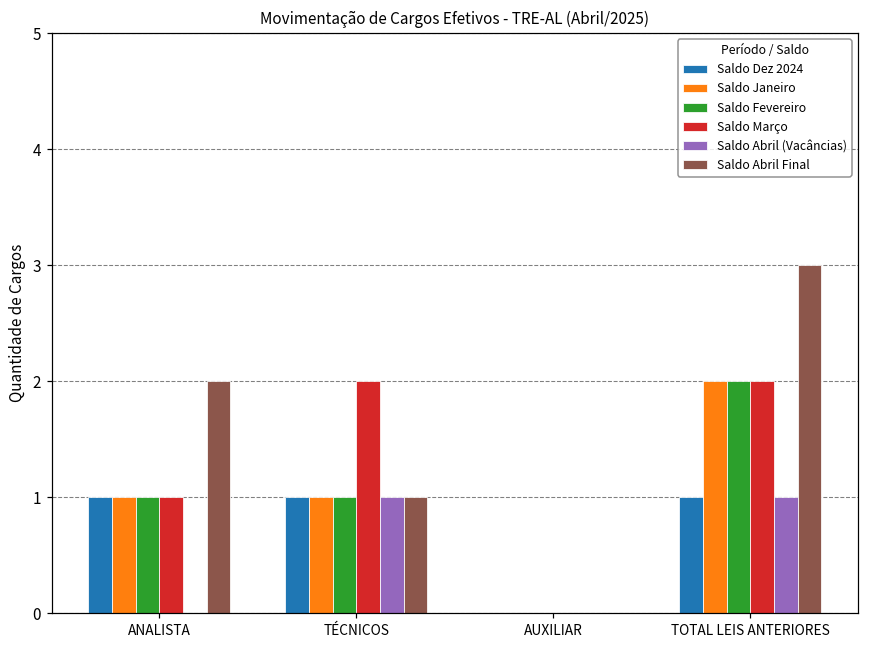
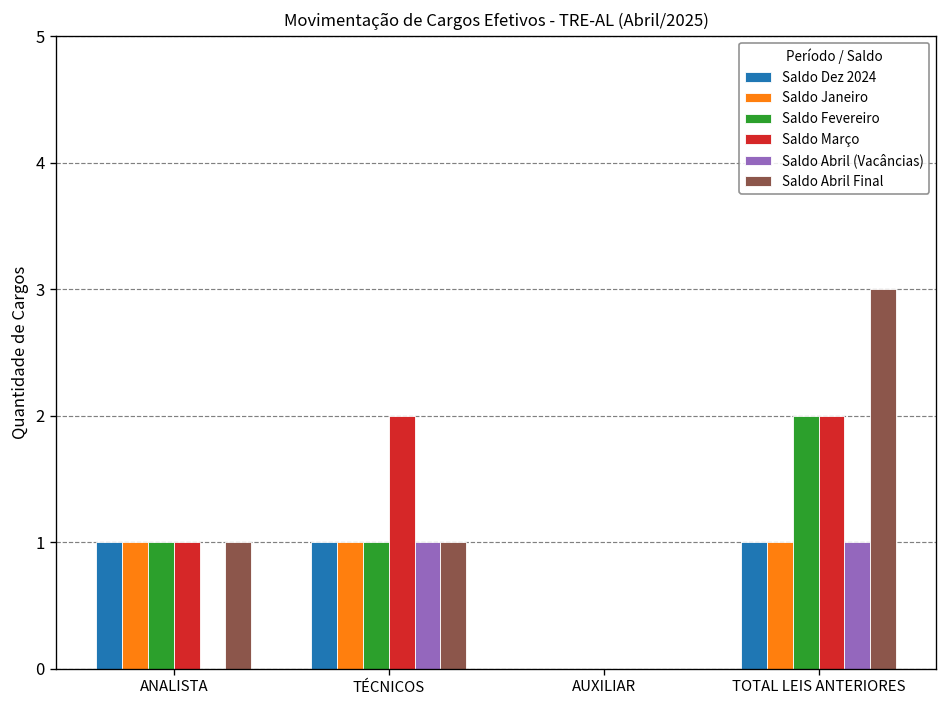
  {
    "Saldo Dez 2024": {
      "ANALISTA": 1,
      "TÉCNICOS": 1,
      "AUXILIAR": 0,
      "TOTAL LEIS ANTERIORES": 1
    },
    "Saldo Janeiro": {
      "ANALISTA": 1,
      "TÉCNICOS": 1,
      "AUXILIAR": 0,
-     "TOTAL LEIS ANTERIORES": 2
+     "TOTAL LEIS ANTERIORES": 1
    },
    "Saldo Fevereiro": {
      "ANALISTA": 1,
      "TÉCNICOS": 1,
      "AUXILIAR": 0,
      "TOTAL LEIS ANTERIORES": 2
    },
    "Saldo Março": {
      "ANALISTA": 1,
      "TÉCNICOS": 2,
      "AUXILIAR": 0,
      "TOTAL LEIS ANTERIORES": 2
    },
    "Saldo Abril (Vacâncias)": {
      "ANALISTA": 0,
      "TÉCNICOS": 1,
      "AUXILIAR": 0,
      "TOTAL LEIS ANTERIORES": 1
    },
    "Saldo Abril Final": {
-     "ANALISTA": 2,
+     "ANALISTA": 1,
      "TÉCNICOS": 1,
      "AUXILIAR": 0,
      "TOTAL LEIS ANTERIORES": 3
    }
  }
